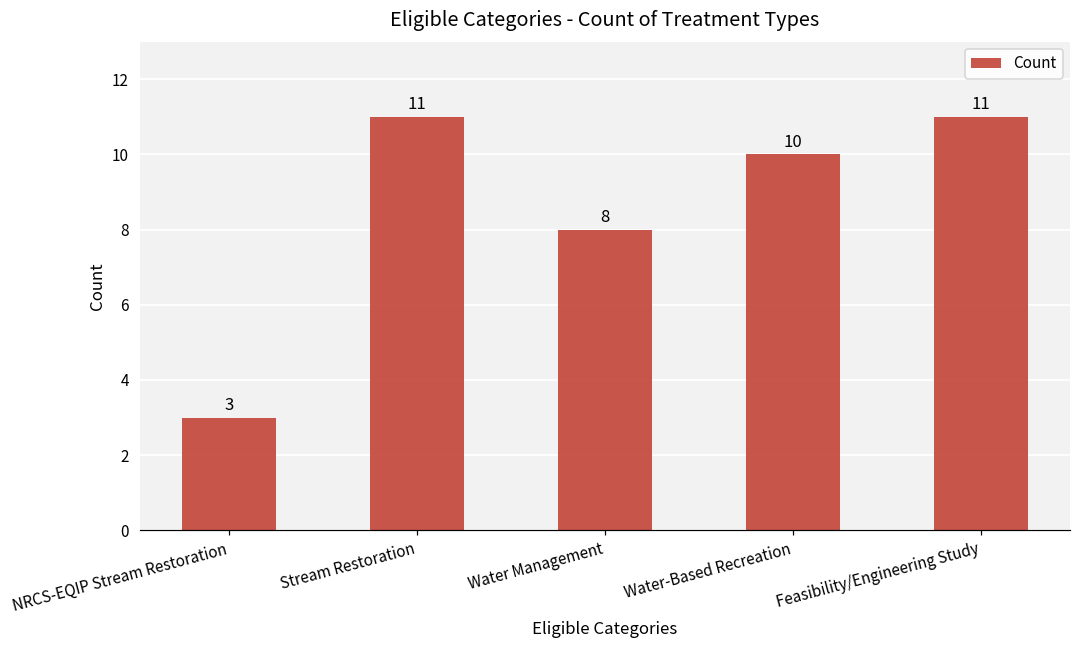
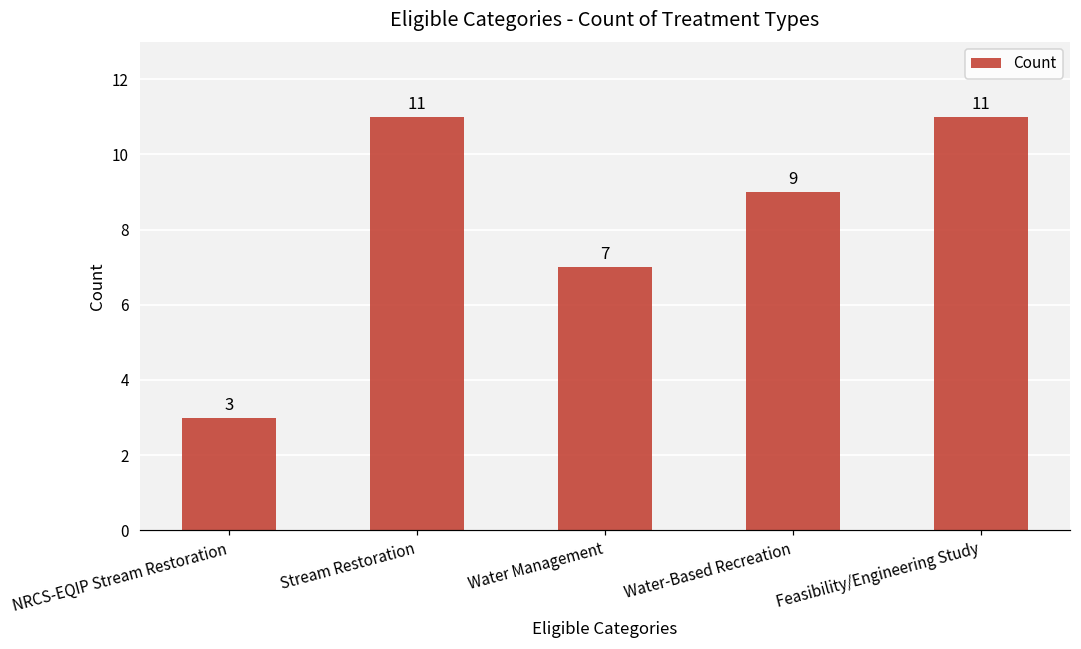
  {
    "NRCS-EQIP Stream Restoration": 3,
    "Stream Restoration": 11,
-   "Water Management": 8,
-   "Water-Based Recreation": 10,
+   "Water Management": 7,
+   "Water-Based Recreation": 9,
    "Feasibility/Engineering Study": 11
  }
